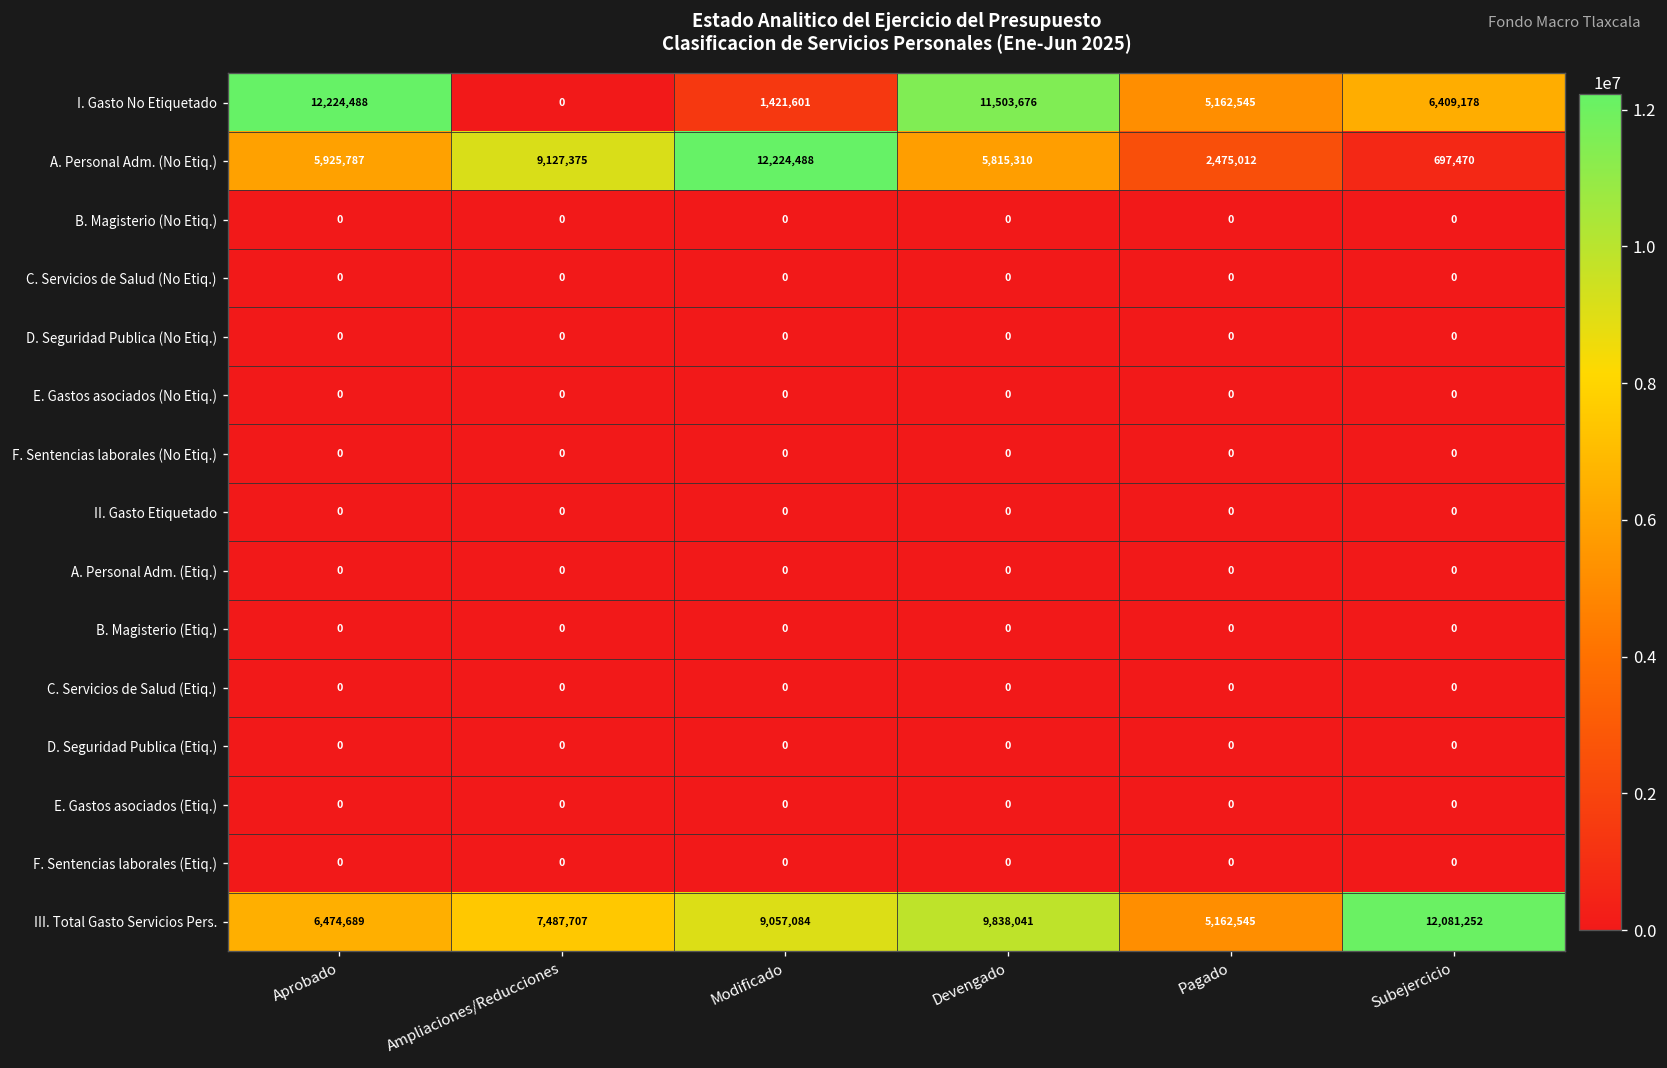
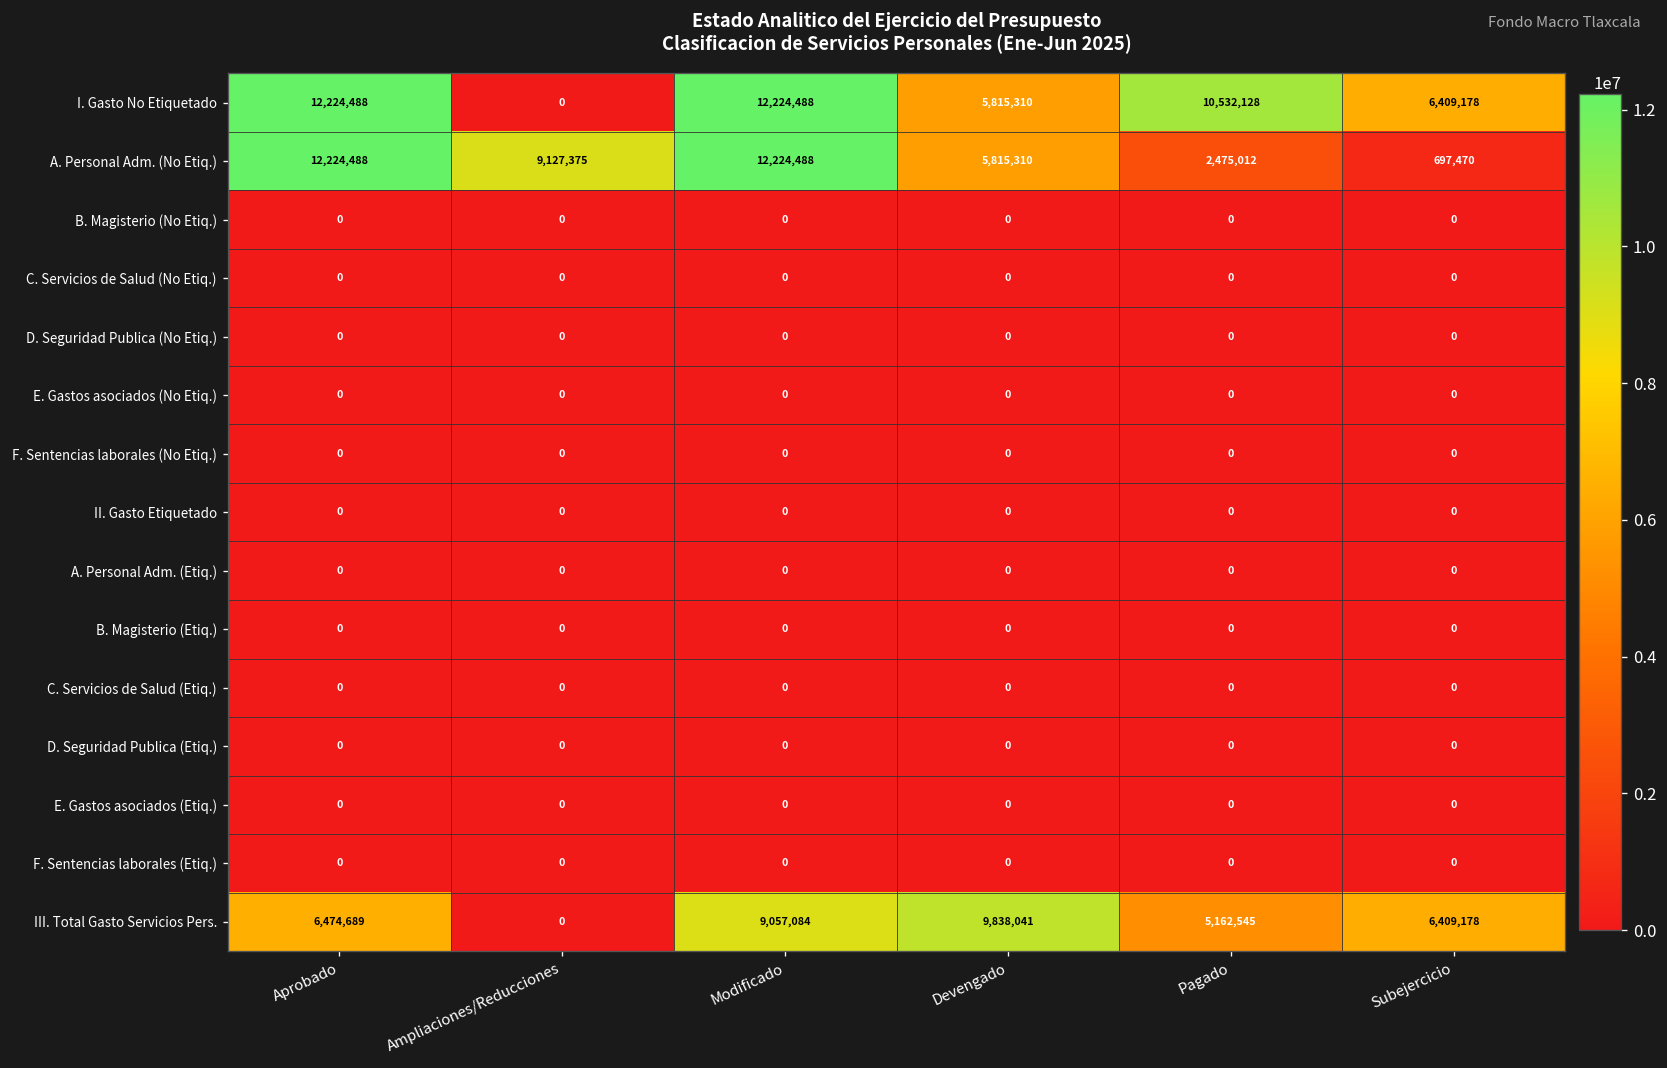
  {
    "I. Gasto No Etiquetado": {
      "Aprobado": "12,224,488",
      "Ampliaciones/Reducciones": "0",
-     "Modificado": "1,421,601",
-     "Devengado": "11,503,676",
-     "Pagado": "5,162,545",
+     "Modificado": "12,224,488",
+     "Devengado": "5,815,310",
+     "Pagado": "10,532,128",
      "Subejercicio": "6,409,178"
    },
    "A. Personal Adm. (No Etiq.)": {
-     "Aprobado": "5,925,787",
+     "Aprobado": "12,224,488",
      "Ampliaciones/Reducciones": "9,127,375",
      "Modificado": "12,224,488",
      "Devengado": "5,815,310",
      "Pagado": "2,475,012",
      "Subejercicio": "697,470"
    },
    "B. Magisterio (No Etiq.)": {
      "Aprobado": "0",
      "Ampliaciones/Reducciones": "0",
      "Modificado": "0",
      "Devengado": "0",
      "Pagado": "0",
      "Subejercicio": "0"
    },
    "C. Servicios de Salud (No Etiq.)": {
      "Aprobado": "0",
      "Ampliaciones/Reducciones": "0",
      "Modificado": "0",
      "Devengado": "0",
      "Pagado": "0",
      "Subejercicio": "0"
    },
    "D. Seguridad Publica (No Etiq.)": {
      "Aprobado": "0",
      "Ampliaciones/Reducciones": "0",
      "Modificado": "0",
      "Devengado": "0",
      "Pagado": "0",
      "Subejercicio": "0"
    },
    "E. Gastos asociados (No Etiq.)": {
      "Aprobado": "0",
      "Ampliaciones/Reducciones": "0",
      "Modificado": "0",
      "Devengado": "0",
      "Pagado": "0",
      "Subejercicio": "0"
    },
    "F. Sentencias laborales (No Etiq.)": {
      "Aprobado": "0",
      "Ampliaciones/Reducciones": "0",
      "Modificado": "0",
      "Devengado": "0",
      "Pagado": "0",
      "Subejercicio": "0"
    },
    "II. Gasto Etiquetado": {
      "Aprobado": "0",
      "Ampliaciones/Reducciones": "0",
      "Modificado": "0",
      "Devengado": "0",
      "Pagado": "0",
      "Subejercicio": "0"
    },
    "A. Personal Adm. (Etiq.)": {
      "Aprobado": "0",
      "Ampliaciones/Reducciones": "0",
      "Modificado": "0",
      "Devengado": "0",
      "Pagado": "0",
      "Subejercicio": "0"
    },
    "B. Magisterio (Etiq.)": {
      "Aprobado": "0",
      "Ampliaciones/Reducciones": "0",
      "Modificado": "0",
      "Devengado": "0",
      "Pagado": "0",
      "Subejercicio": "0"
    },
    "C. Servicios de Salud (Etiq.)": {
      "Aprobado": "0",
      "Ampliaciones/Reducciones": "0",
      "Modificado": "0",
      "Devengado": "0",
      "Pagado": "0",
      "Subejercicio": "0"
    },
    "D. Seguridad Publica (Etiq.)": {
      "Aprobado": "0",
      "Ampliaciones/Reducciones": "0",
      "Modificado": "0",
      "Devengado": "0",
      "Pagado": "0",
      "Subejercicio": "0"
    },
    "E. Gastos asociados (Etiq.)": {
      "Aprobado": "0",
      "Ampliaciones/Reducciones": "0",
      "Modificado": "0",
      "Devengado": "0",
      "Pagado": "0",
      "Subejercicio": "0"
    },
    "F. Sentencias laborales (Etiq.)": {
      "Aprobado": "0",
      "Ampliaciones/Reducciones": "0",
      "Modificado": "0",
      "Devengado": "0",
      "Pagado": "0",
      "Subejercicio": "0"
    },
    "III. Total Gasto Servicios Pers.": {
      "Aprobado": "6,474,689",
-     "Ampliaciones/Reducciones": "7,487,707",
+     "Ampliaciones/Reducciones": "0",
      "Modificado": "9,057,084",
      "Devengado": "9,838,041",
      "Pagado": "5,162,545",
-     "Subejercicio": "12,081,252"
+     "Subejercicio": "6,409,178"
    }
  }
